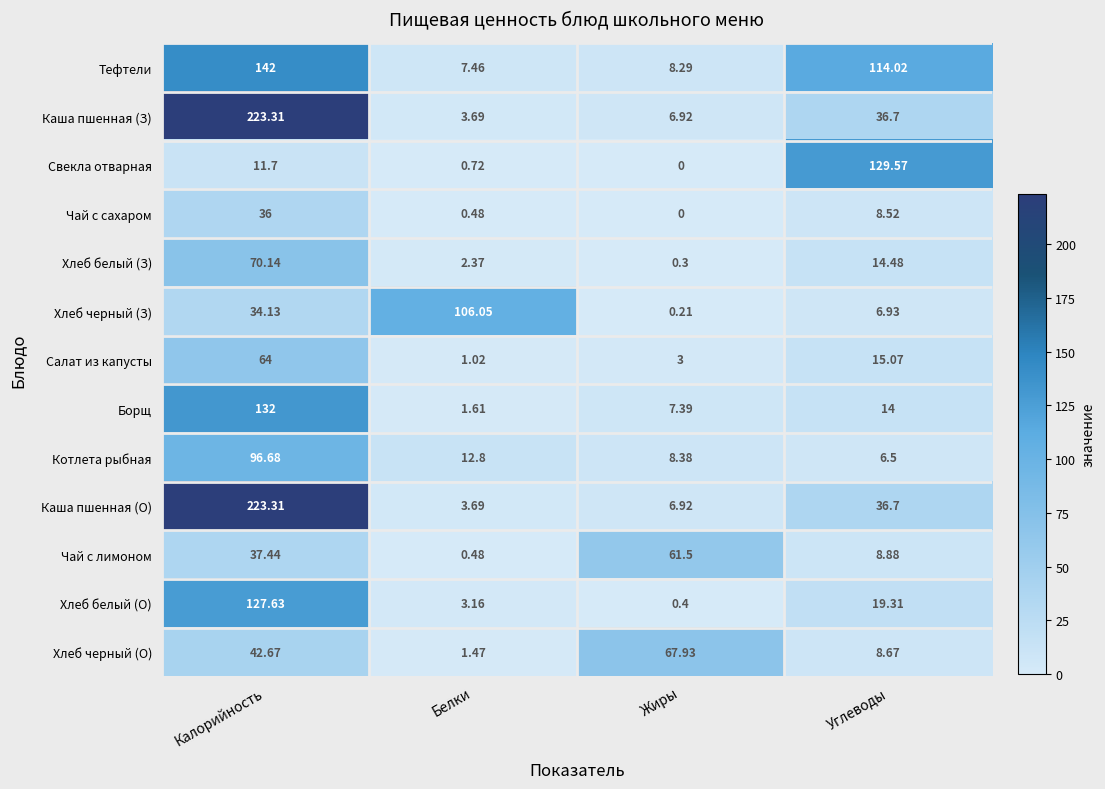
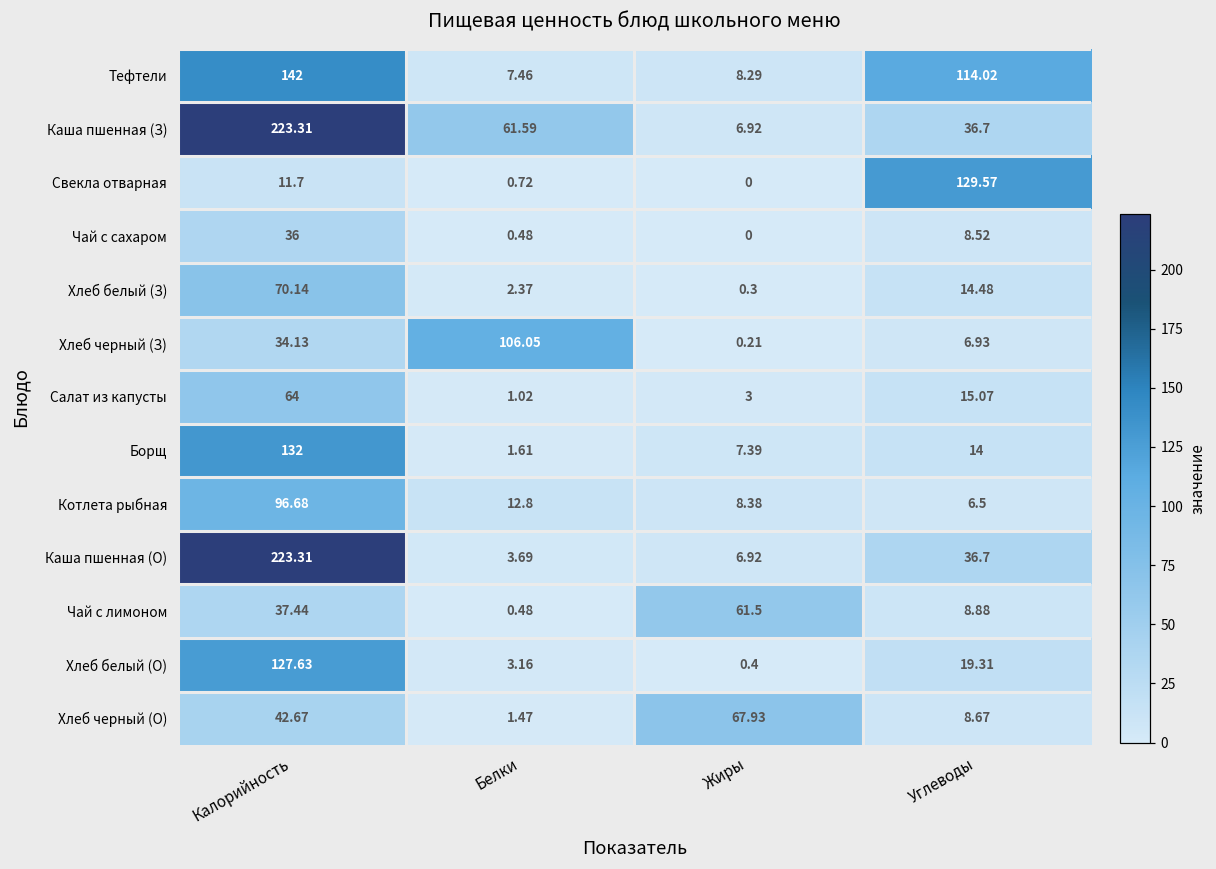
  {
    "Тефтели": {
      "Калорийность": 142,
      "Белки": 7.46,
      "Жиры": 8.29,
      "Углеводы": 114.02
    },
    "Каша пшенная (З)": {
      "Калорийность": 223.31,
-     "Белки": 3.69,
+     "Белки": 61.59,
      "Жиры": 6.92,
      "Углеводы": 36.7
    },
    "Свекла отварная": {
      "Калорийность": 11.7,
      "Белки": 0.72,
      "Жиры": 0,
      "Углеводы": 129.57
    },
    "Чай с сахаром": {
      "Калорийность": 36,
      "Белки": 0.48,
      "Жиры": 0,
      "Углеводы": 8.52
    },
    "Хлеб белый (З)": {
      "Калорийность": 70.14,
      "Белки": 2.37,
      "Жиры": 0.3,
      "Углеводы": 14.48
    },
    "Хлеб черный (З)": {
      "Калорийность": 34.13,
      "Белки": 106.05,
      "Жиры": 0.21,
      "Углеводы": 6.93
    },
    "Салат из капусты": {
      "Калорийность": 64,
      "Белки": 1.02,
      "Жиры": 3,
      "Углеводы": 15.07
    },
    "Борщ": {
      "Калорийность": 132,
      "Белки": 1.61,
      "Жиры": 7.39,
      "Углеводы": 14
    },
    "Котлета рыбная": {
      "Калорийность": 96.68,
      "Белки": 12.8,
      "Жиры": 8.38,
      "Углеводы": 6.5
    },
    "Каша пшенная (О)": {
      "Калорийность": 223.31,
      "Белки": 3.69,
      "Жиры": 6.92,
      "Углеводы": 36.7
    },
    "Чай с лимоном": {
      "Калорийность": 37.44,
      "Белки": 0.48,
      "Жиры": 61.5,
      "Углеводы": 8.88
    },
    "Хлеб белый (О)": {
      "Калорийность": 127.63,
      "Белки": 3.16,
      "Жиры": 0.4,
      "Углеводы": 19.31
    },
    "Хлеб черный (О)": {
      "Калорийность": 42.67,
      "Белки": 1.47,
      "Жиры": 67.93,
      "Углеводы": 8.67
    }
  }
